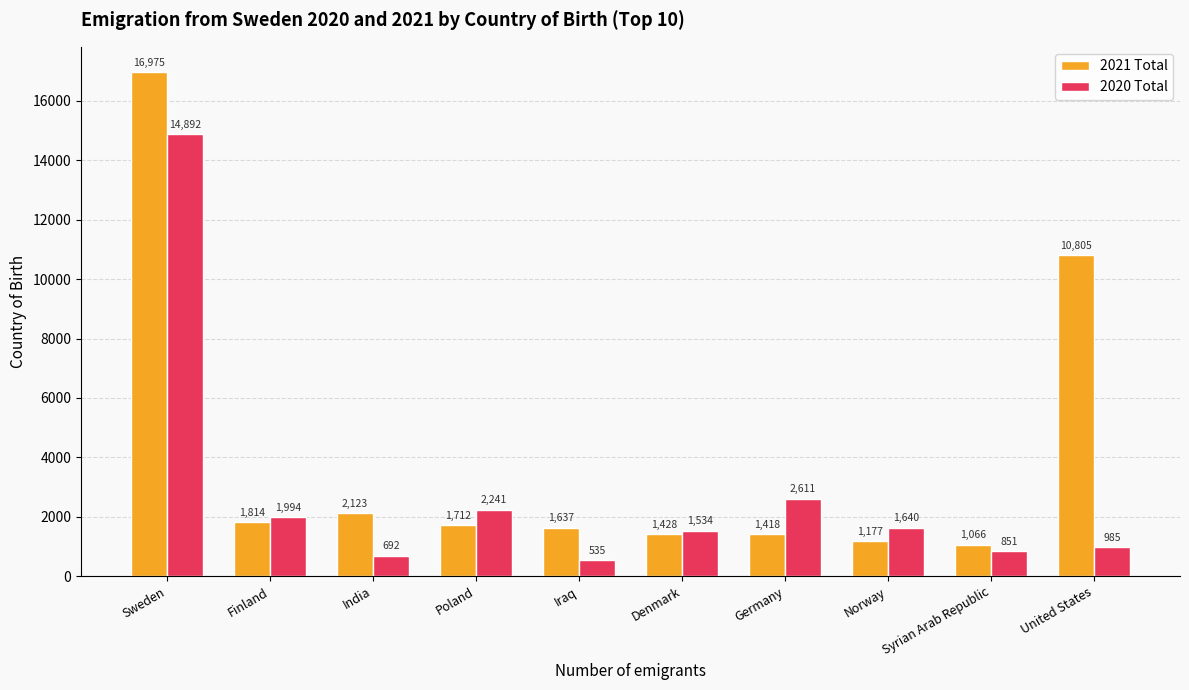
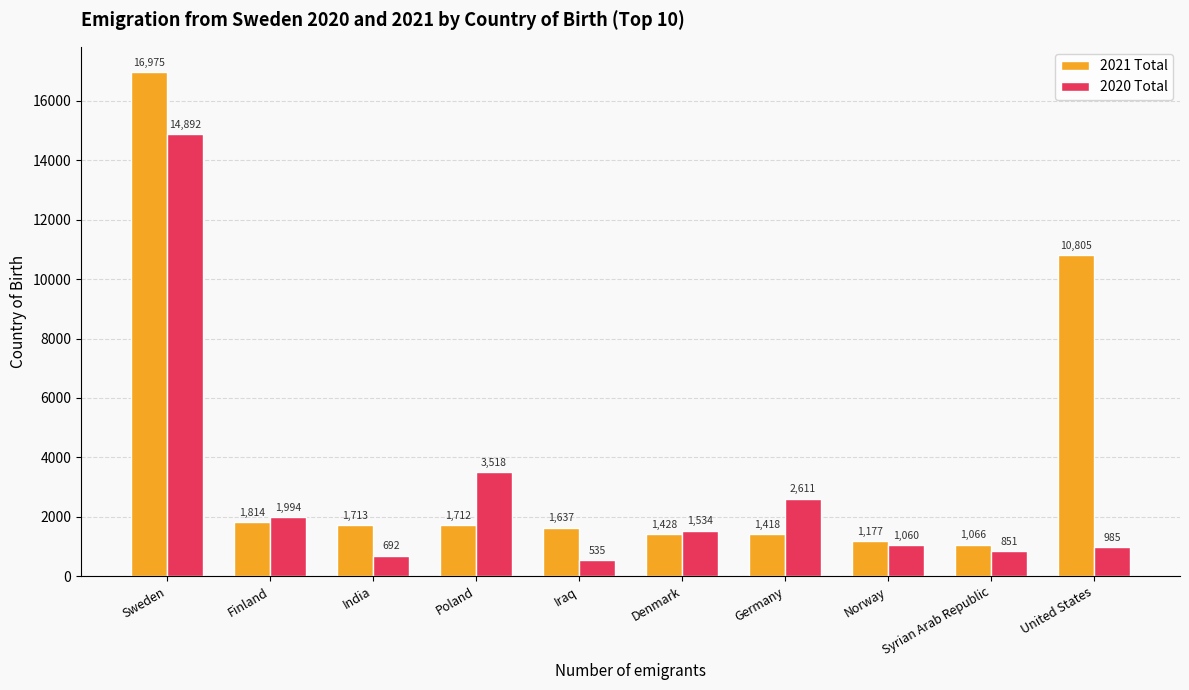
  {
    "2021 Total": {
      "Sweden": "16,975",
      "Finland": "1,814",
-     "India": "2,123",
+     "India": "1,713",
      "Poland": "1,712",
      "Iraq": "1,637",
      "Denmark": "1,428",
      "Germany": "1,418",
      "Norway": "1,177",
      "Syrian Arab Republic": "1,066",
      "United States": "10,805"
    },
    "2020 Total": {
      "Sweden": "14,892",
      "Finland": "1,994",
      "India": "692",
-     "Poland": "2,241",
+     "Poland": "3,518",
      "Iraq": "535",
      "Denmark": "1,534",
      "Germany": "2,611",
-     "Norway": "1,640",
+     "Norway": "1,060",
      "Syrian Arab Republic": "851",
      "United States": "985"
    }
  }
